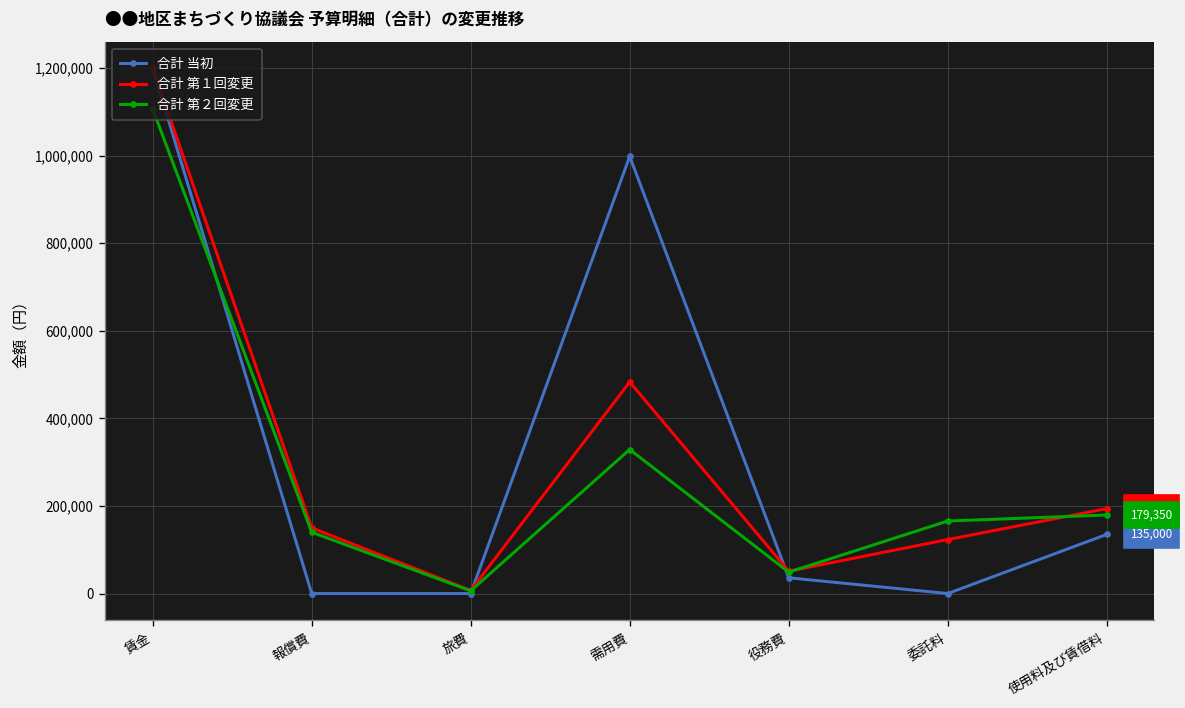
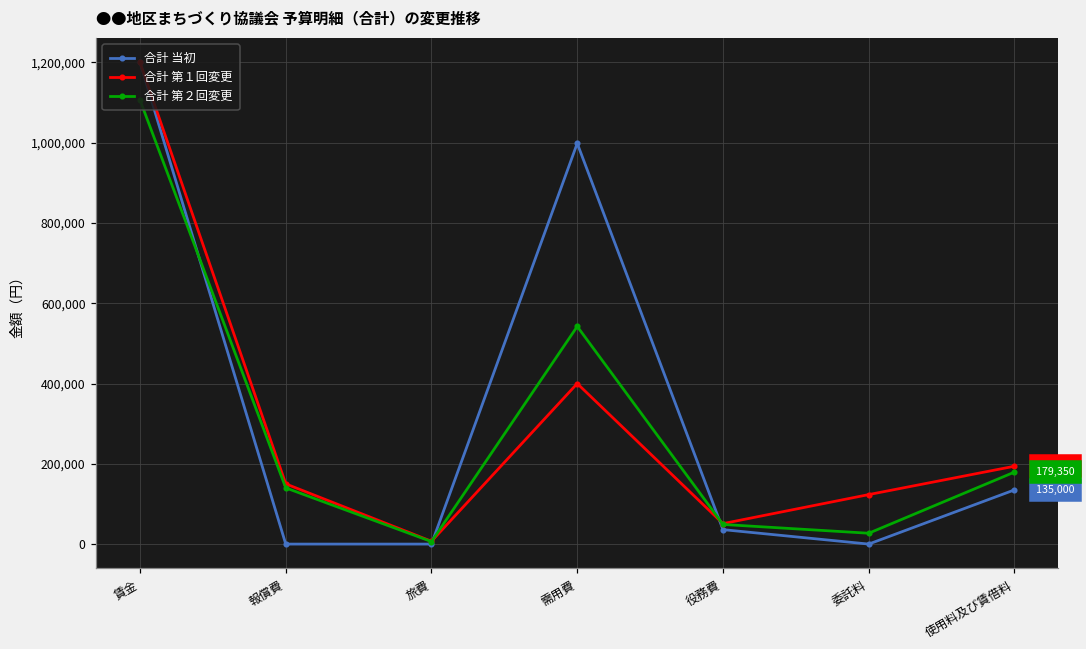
  {
    "合計 当初": {
      "報償費": "0",
      "需用費": "1,000,000",
      "役務費": "40,000",
      "委託料": "0"
    },
    "合計 第１回変更": {
      "報償費": "150,000",
-     "需用費": "480,000",
+     "需用費": "400,000",
      "委託料": "120,000"
    },
    "合計 第２回変更": {
      "報償費": "140,000",
-     "需用費": "330,000",
-     "委託料": "170,000"
+     "需用費": "540,000",
+     "委託料": "30,000"
    }
  }
